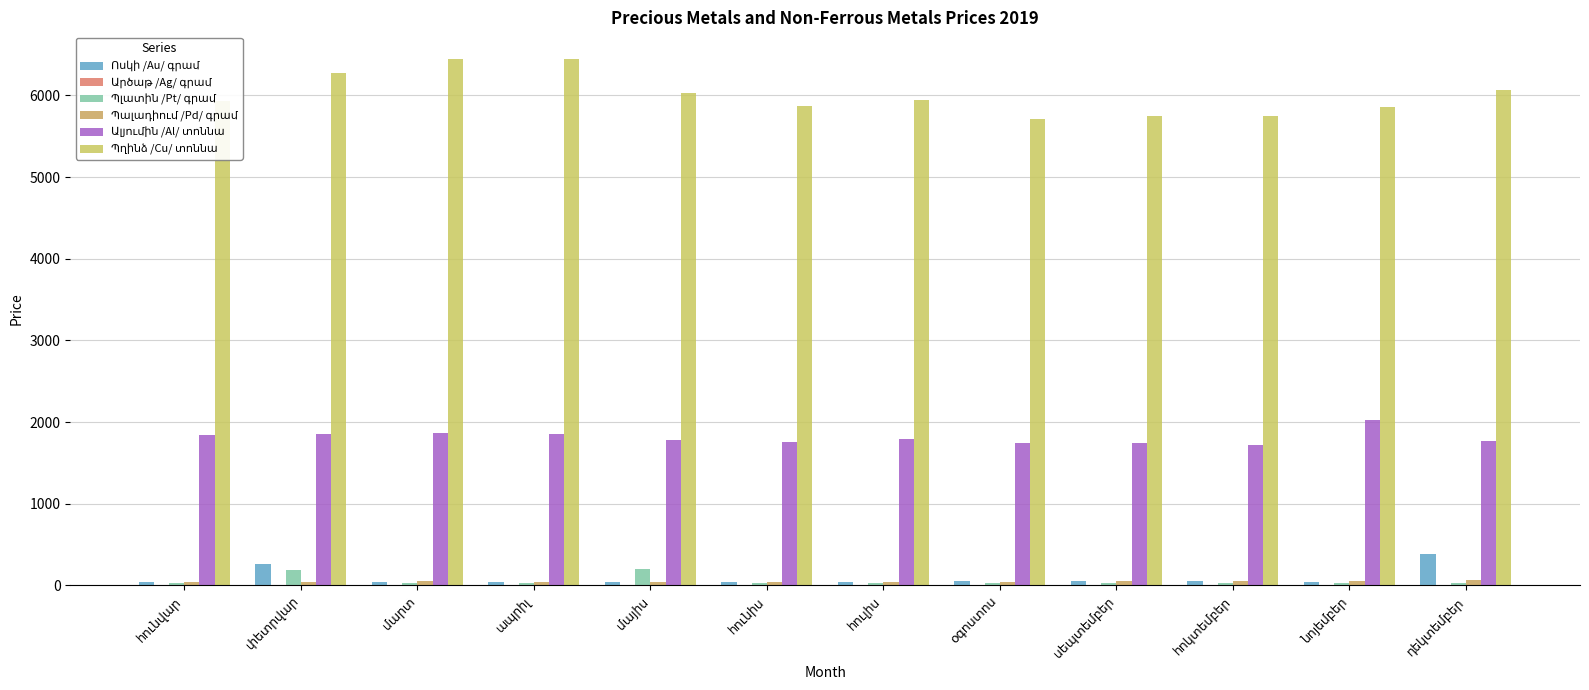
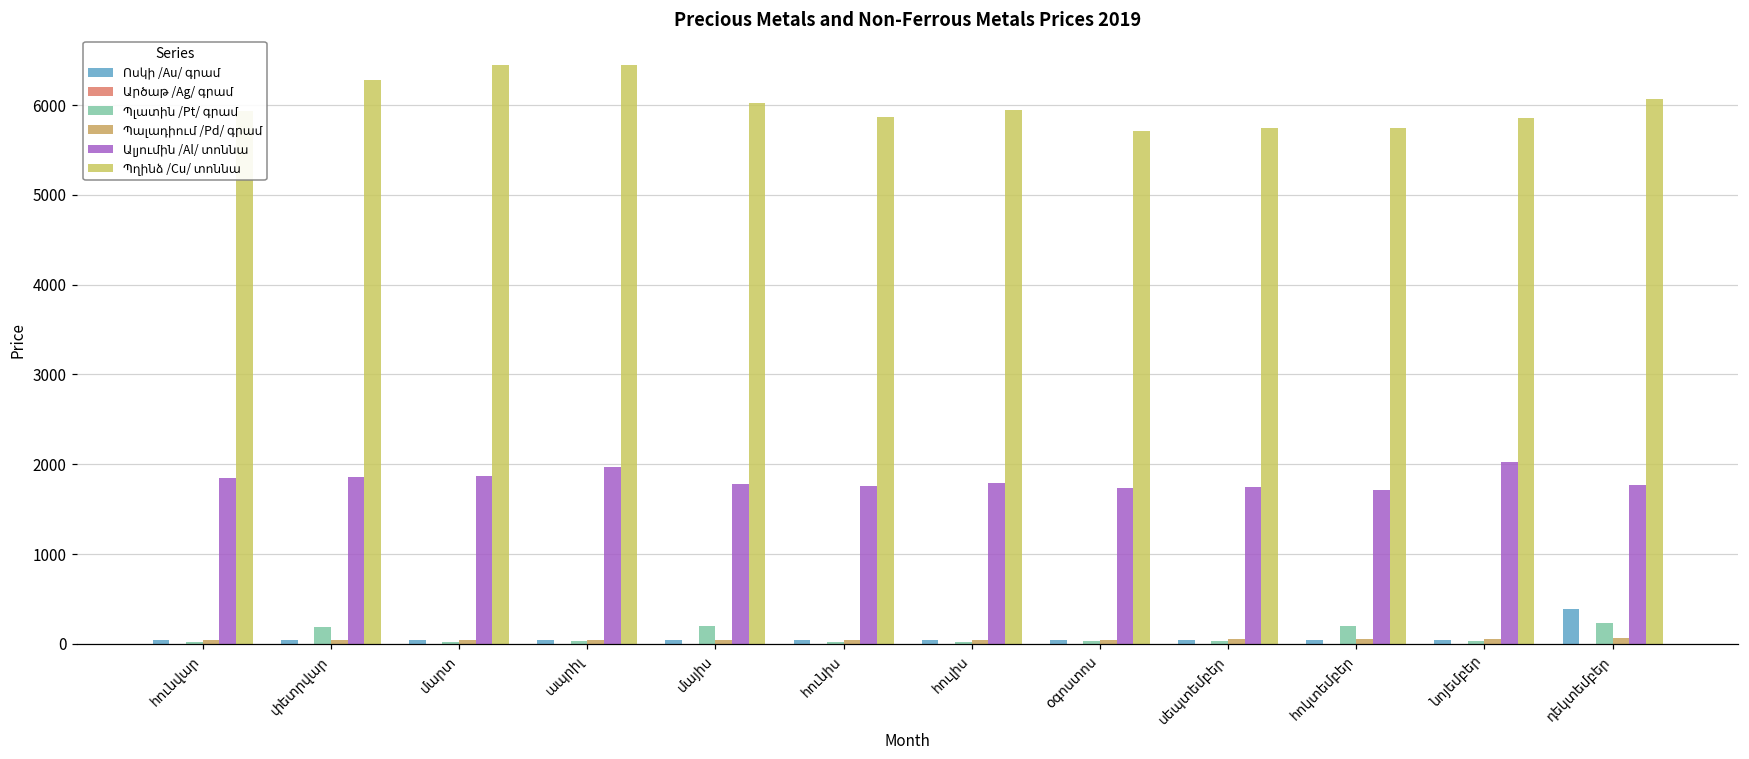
  {
    "Ոսկի /Au/ գրամ": {
      "հունվար": 0,
-     "փետրվար": 300,
+     "փետրվար": 0,
      "մարտ": 0,
      "ապրիլ": 0,
      "մայիս": 0,
      "հունիս": 0,
      "հուլիս": 0,
      "օգոստոս": 0,
      "սեպտեմբեր": 0,
      "հոկտեմբեր": 0,
      "նոյեմբեր": 0,
      "դեկտեմբեր": 400
    },
    "Պլատին /Pt/ գրամ": {
      "փետրվար": 200,
      "մայիս": 200,
-     "հոկտեմբեր": 0,
-     "դեկտեմբեր": 0
+     "հոկտեմբեր": 200,
+     "դեկտեմբեր": 200
    },
    "Ալյումին /Al/ տոննա": {
      "հունվար": 1800,
      "փետրվար": 1900,
      "մարտ": 1900,
-     "ապրիլ": 1800,
+     "ապրիլ": 2000,
      "մայիս": 1800,
      "հունիս": 1800,
      "հուլիս": 1800,
      "օգոստոս": 1700,
      "սեպտեմբեր": 1700,
      "հոկտեմբեր": 1700,
      "նոյեմբեր": 2000,
      "դեկտեմբեր": 1800
    }
  }
